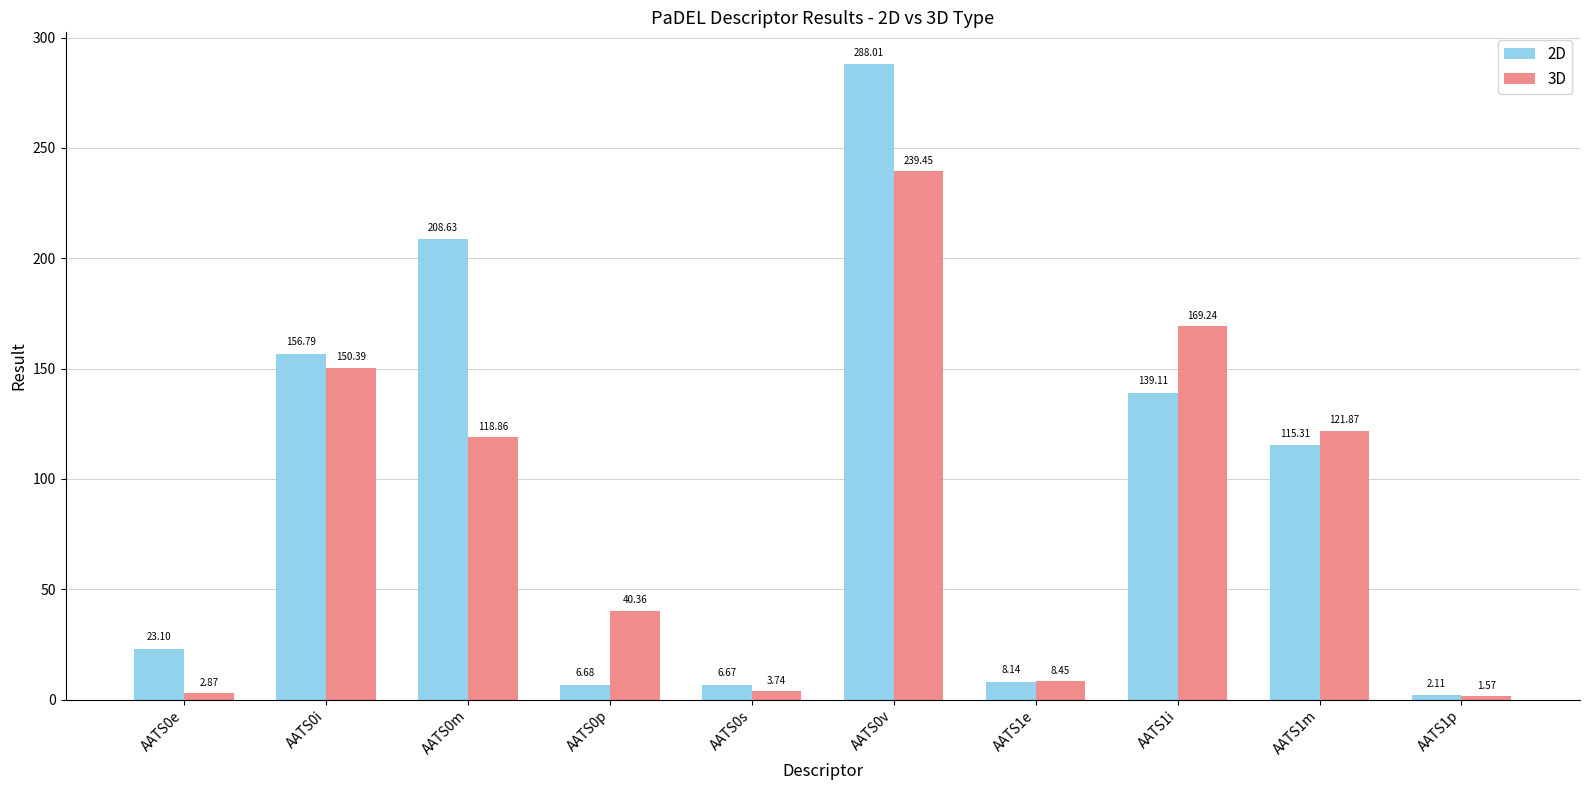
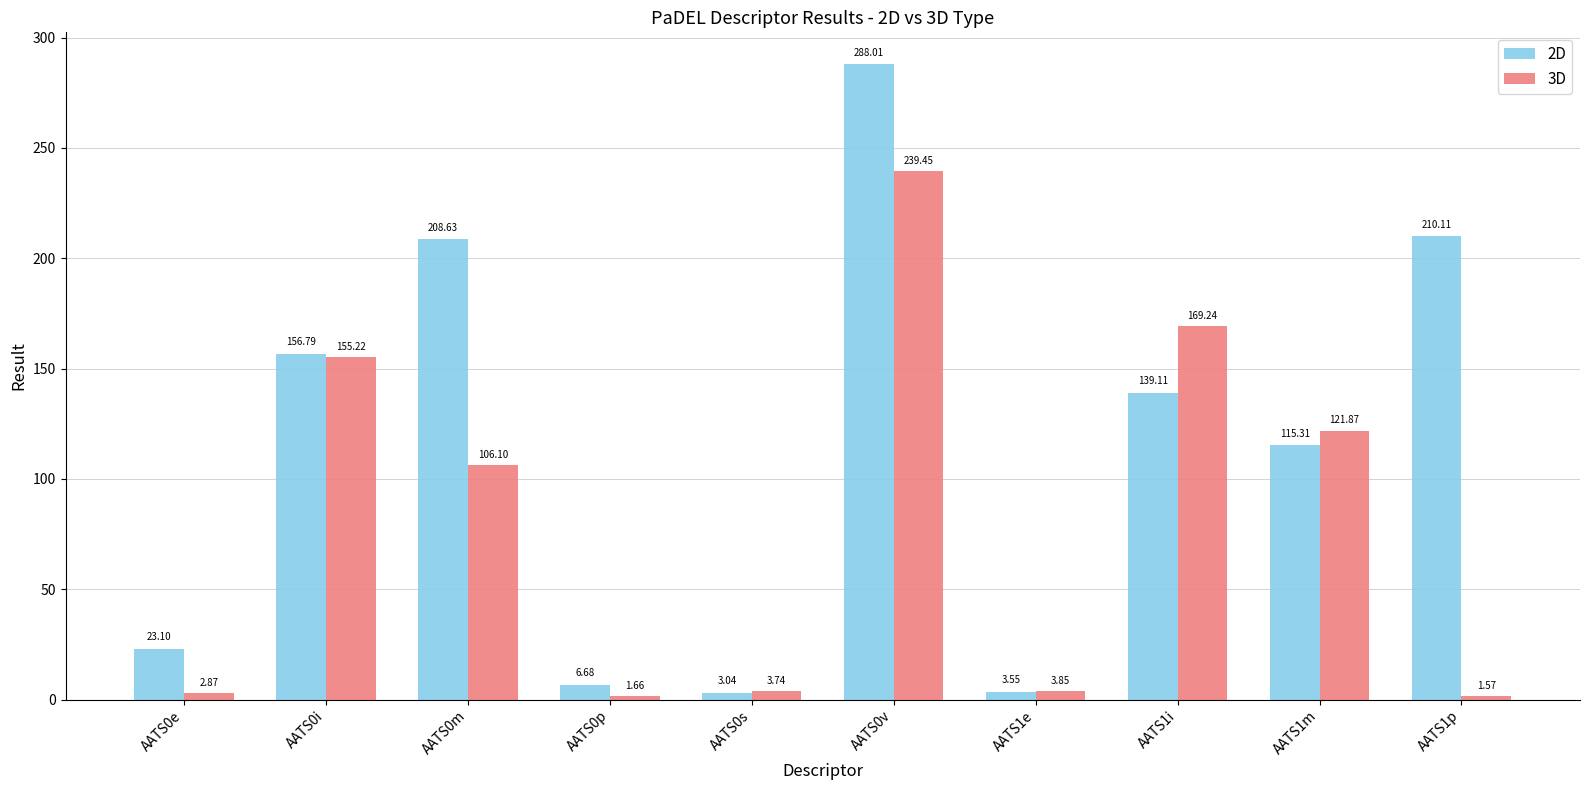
  {
    "2D": {
      "AATS0e": 23.10,
      "AATS0i": 156.79,
      "AATS0m": 208.63,
      "AATS0p": 6.68,
-     "AATS0s": 6.67,
+     "AATS0s": 3.04,
      "AATS0v": 288.01,
-     "AATS1e": 8.14,
+     "AATS1e": 3.55,
      "AATS1i": 139.11,
      "AATS1m": 115.31,
-     "AATS1p": 2.11
+     "AATS1p": 210.11
    },
    "3D": {
      "AATS0e": 2.87,
-     "AATS0i": 150.39,
-     "AATS0m": 118.86,
-     "AATS0p": 40.36,
+     "AATS0i": 155.22,
+     "AATS0m": 106.10,
+     "AATS0p": 1.66,
      "AATS0s": 3.74,
      "AATS0v": 239.45,
-     "AATS1e": 8.45,
+     "AATS1e": 3.85,
      "AATS1i": 169.24,
      "AATS1m": 121.87,
      "AATS1p": 1.57
    }
  }
